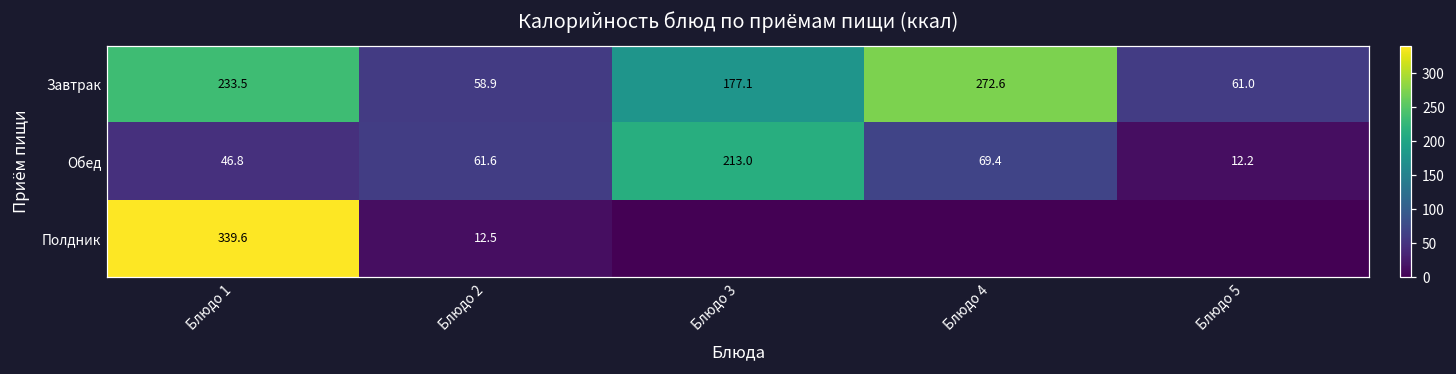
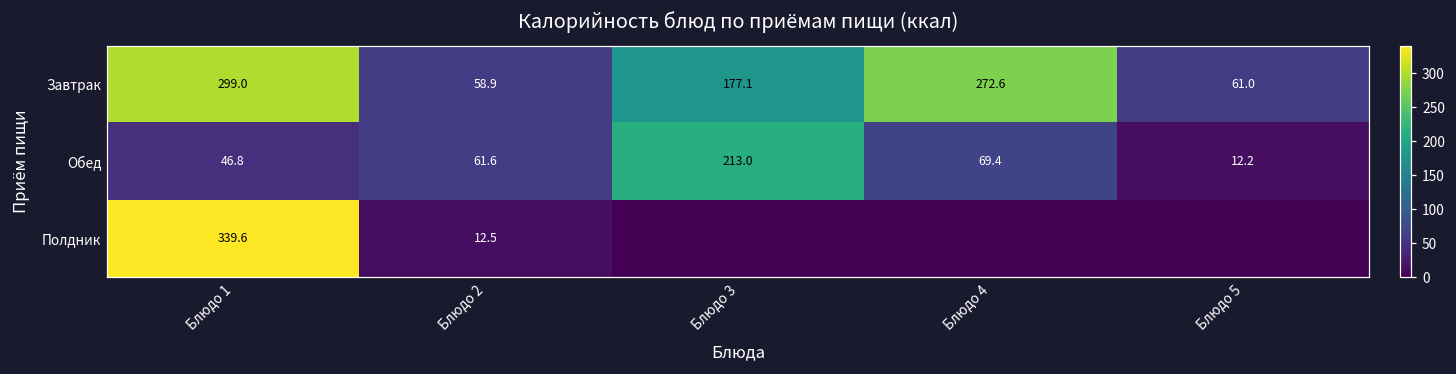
  {
    "Завтрак": {
-     "Блюдо 1": 233.5,
+     "Блюдо 1": 299.0,
      "Блюдо 2": 58.9,
      "Блюдо 3": 177.1,
      "Блюдо 4": 272.6,
      "Блюдо 5": 61.0
    },
    "Обед": {
      "Блюдо 1": 46.8,
      "Блюдо 2": 61.6,
      "Блюдо 3": 213.0,
      "Блюдо 4": 69.4,
      "Блюдо 5": 12.2
    },
    "Полдник": {
      "Блюдо 1": 339.6,
      "Блюдо 2": 12.5
    }
  }
